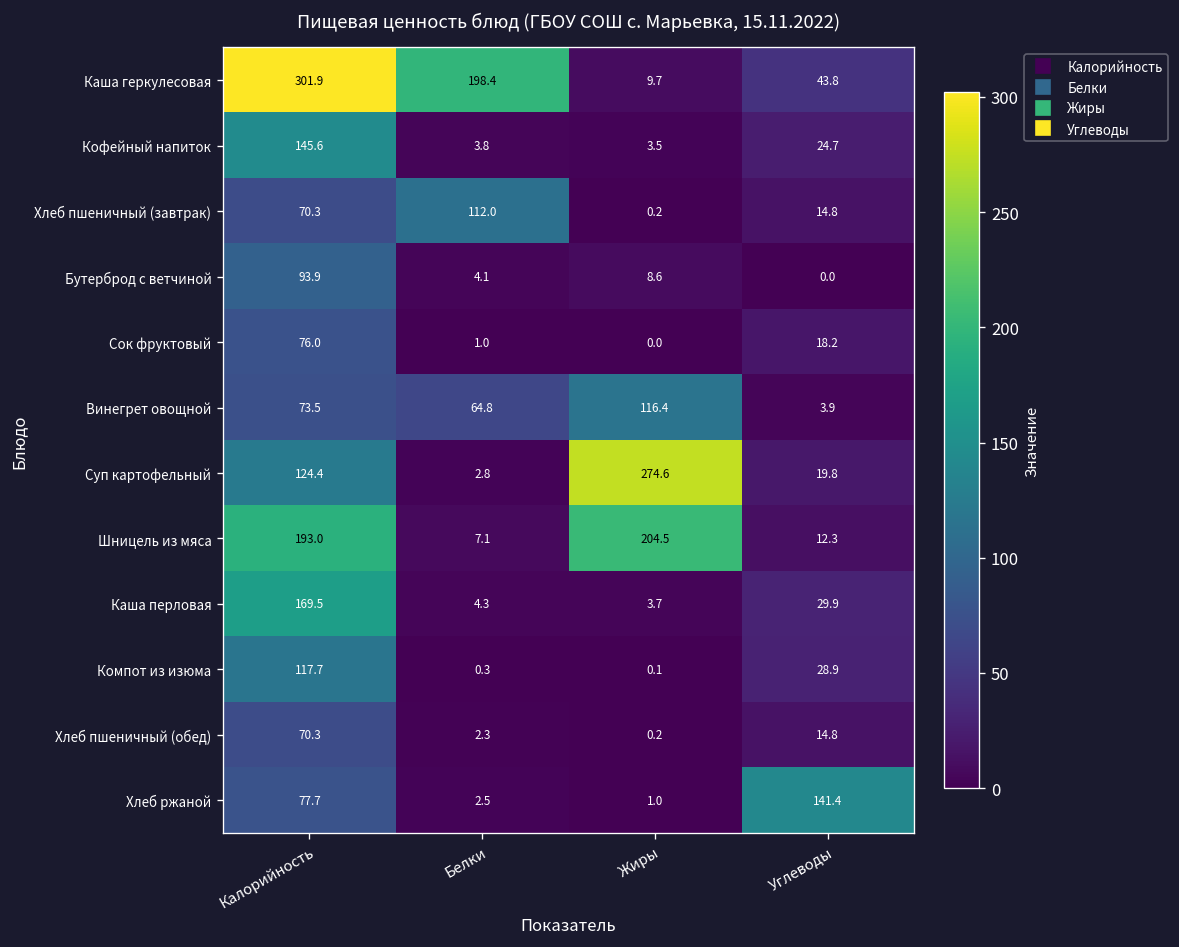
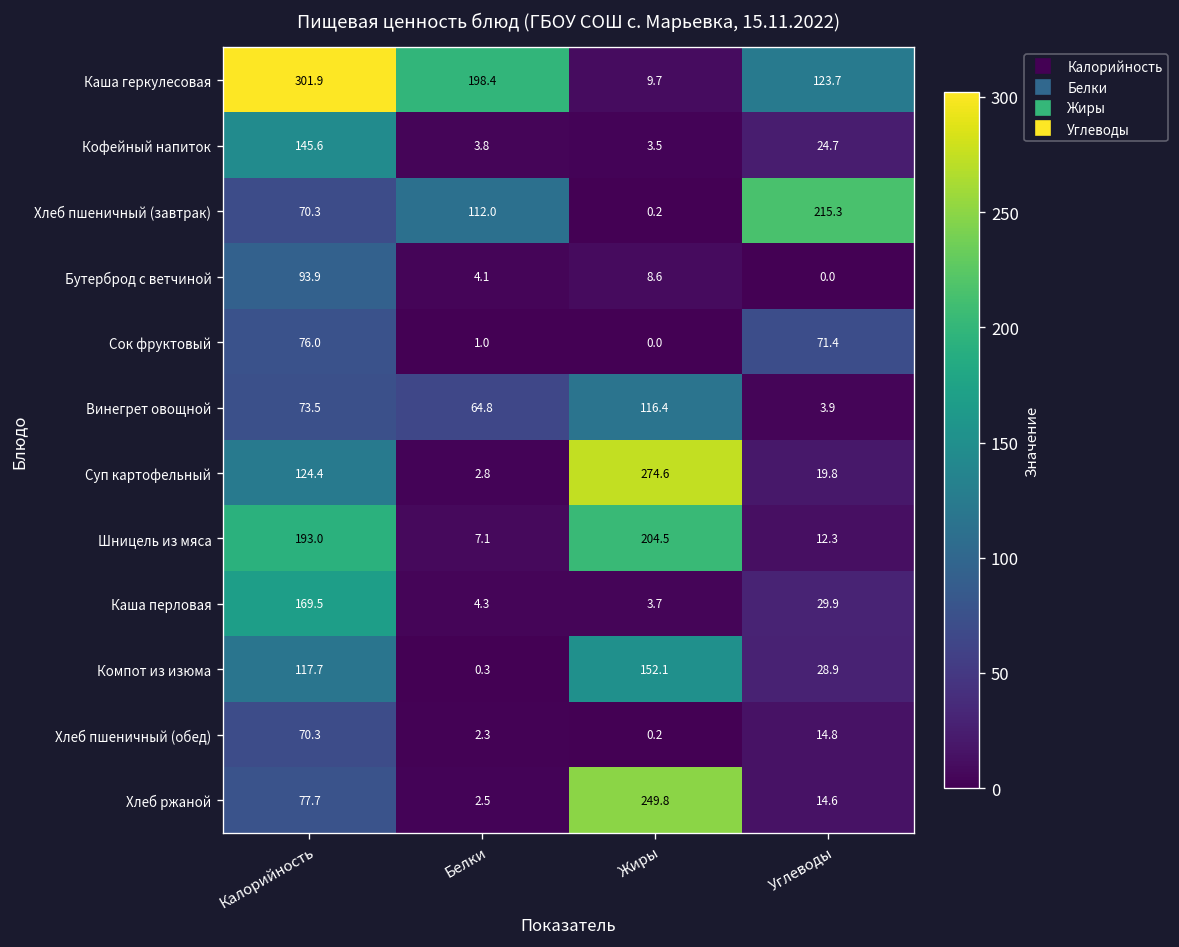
  {
    "Каша геркулесовая": {
      "Калорийность": 301.9,
      "Белки": 198.4,
      "Жиры": 9.7,
-     "Углеводы": 43.8
+     "Углеводы": 123.7
    },
    "Кофейный напиток": {
      "Калорийность": 145.6,
      "Белки": 3.8,
      "Жиры": 3.5,
      "Углеводы": 24.7
    },
    "Хлеб пшеничный (завтрак)": {
      "Калорийность": 70.3,
      "Белки": 112.0,
      "Жиры": 0.2,
-     "Углеводы": 14.8
+     "Углеводы": 215.3
    },
    "Бутерброд с ветчиной": {
      "Калорийность": 93.9,
      "Белки": 4.1,
      "Жиры": 8.6,
      "Углеводы": 0.0
    },
    "Сок фруктовый": {
      "Калорийность": 76.0,
      "Белки": 1.0,
      "Жиры": 0.0,
-     "Углеводы": 18.2
+     "Углеводы": 71.4
    },
    "Винегрет овощной": {
      "Калорийность": 73.5,
      "Белки": 64.8,
      "Жиры": 116.4,
      "Углеводы": 3.9
    },
    "Суп картофельный": {
      "Калорийность": 124.4,
      "Белки": 2.8,
      "Жиры": 274.6,
      "Углеводы": 19.8
    },
    "Шницель из мяса": {
      "Калорийность": 193.0,
      "Белки": 7.1,
      "Жиры": 204.5,
      "Углеводы": 12.3
    },
    "Каша перловая": {
      "Калорийность": 169.5,
      "Белки": 4.3,
      "Жиры": 3.7,
      "Углеводы": 29.9
    },
    "Компот из изюма": {
      "Калорийность": 117.7,
      "Белки": 0.3,
-     "Жиры": 0.1,
+     "Жиры": 152.1,
      "Углеводы": 28.9
    },
    "Хлеб пшеничный (обед)": {
      "Калорийность": 70.3,
      "Белки": 2.3,
      "Жиры": 0.2,
      "Углеводы": 14.8
    },
    "Хлеб ржаной": {
      "Калорийность": 77.7,
      "Белки": 2.5,
-     "Жиры": 1.0,
-     "Углеводы": 141.4
+     "Жиры": 249.8,
+     "Углеводы": 14.6
    }
  }
